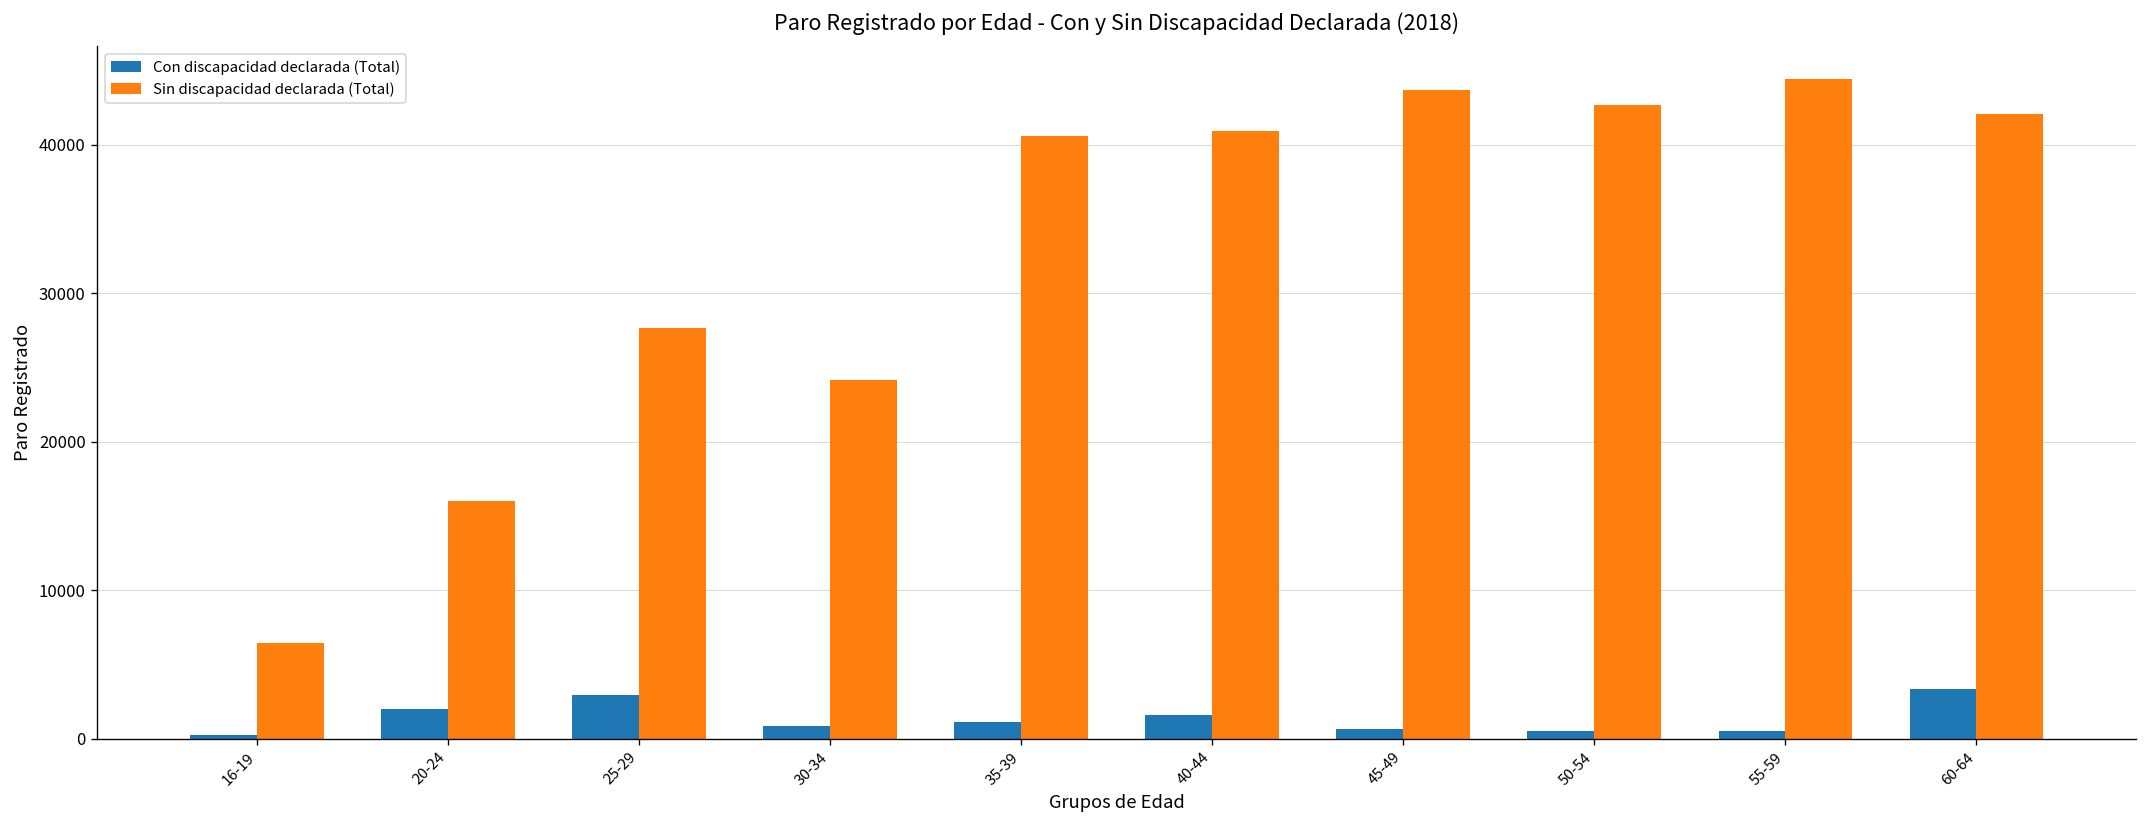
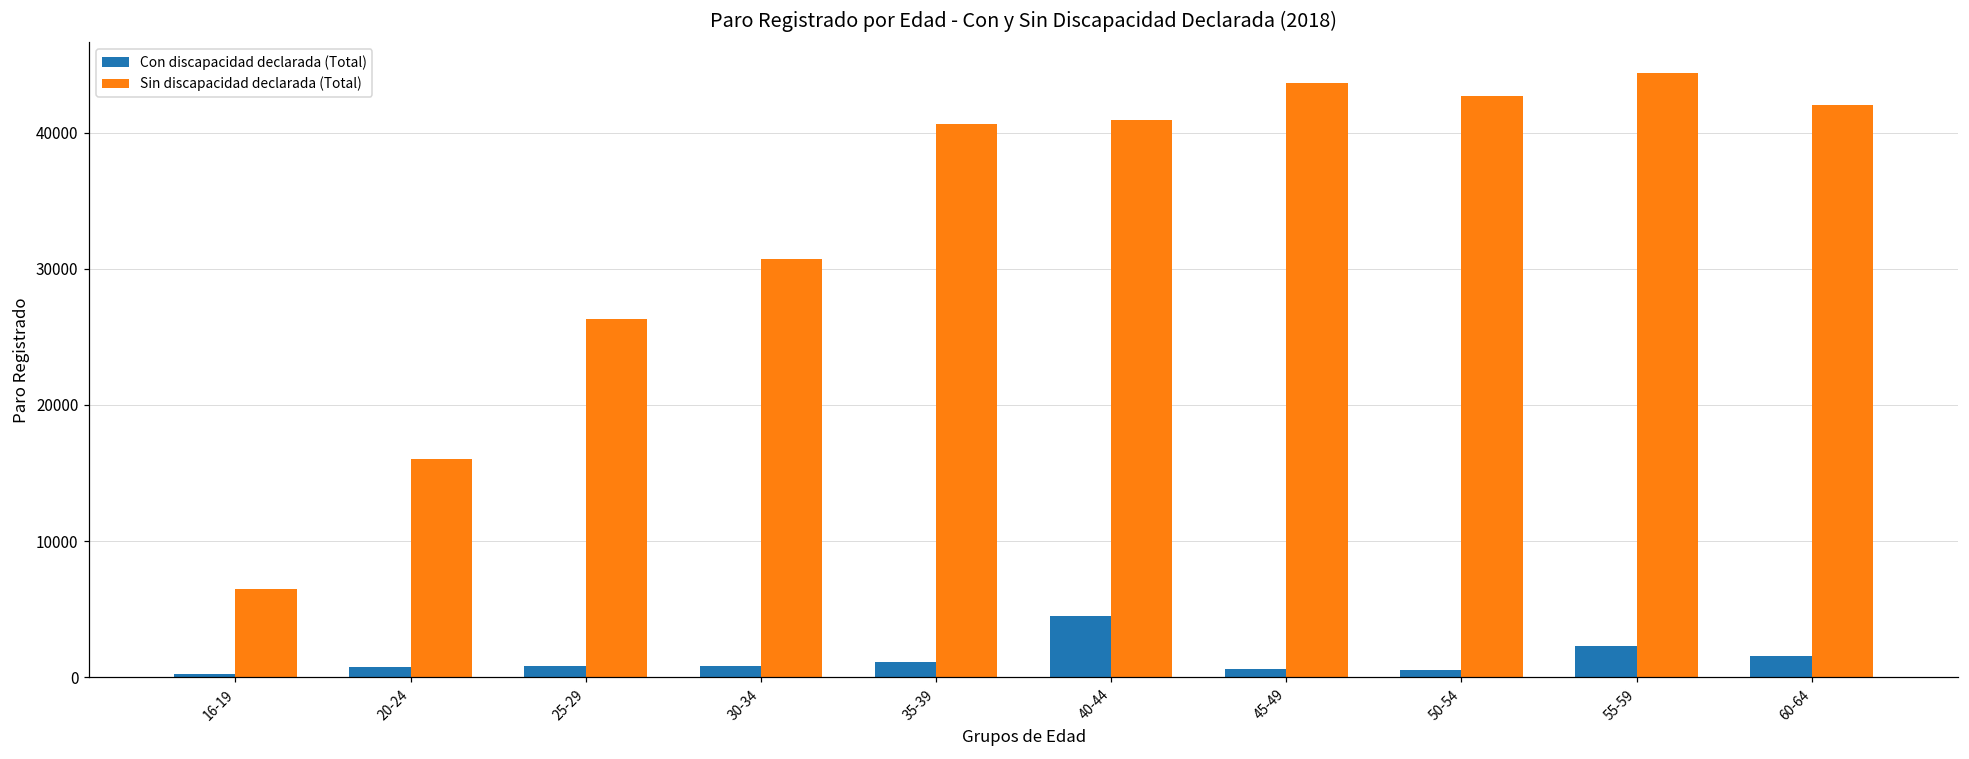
  {
    "Con discapacidad declarada (Total)": {
      "16-19": 200,
-     "20-24": 2000,
-     "25-29": 3000,
+     "20-24": 700,
+     "25-29": 900,
      "30-34": 900,
      "35-39": 1100,
-     "40-44": 1600,
+     "40-44": 4500,
      "45-49": 600,
      "50-54": 500,
-     "55-59": 500,
-     "60-64": 3300
+     "55-59": 2300,
+     "60-64": 1600
    },
    "Sin discapacidad declarada (Total)": {
      "16-19": 6500,
      "20-24": 16000,
-     "25-29": 27700,
-     "30-34": 24100,
+     "25-29": 26300,
+     "30-34": 30700,
      "35-39": 40600,
      "40-44": 40900,
      "45-49": 43700,
      "50-54": 42700,
      "55-59": 44400,
      "60-64": 42100
    }
  }
